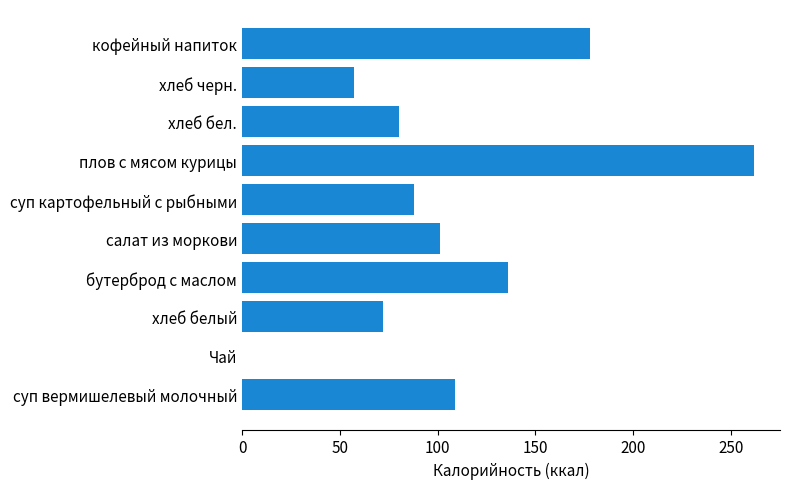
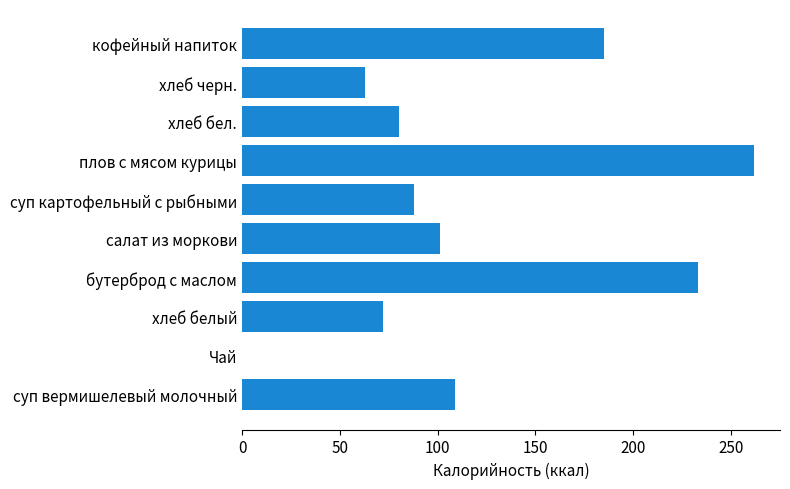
  {
-   "кофейный напиток": 178,
-   "хлеб черн.": 57,
+   "кофейный напиток": 185,
+   "хлеб черн.": 63,
    "хлеб бел.": 80,
    "плов с мясом курицы": 262,
    "суп картофельный с рыбными": 88,
    "салат из моркови": 101,
-   "бутерброд с маслом": 136,
+   "бутерброд с маслом": 233,
    "хлеб белый": 72,
    "Чай": 0,
    "суп вермишелевый молочный": 109
  }
